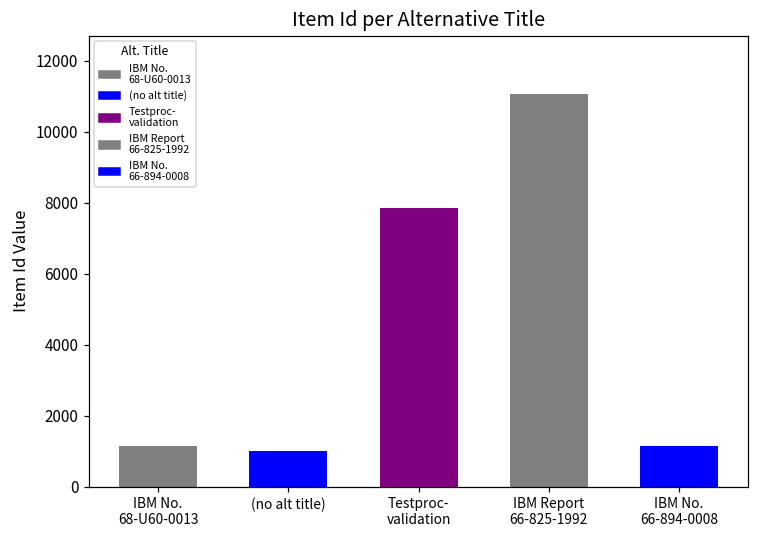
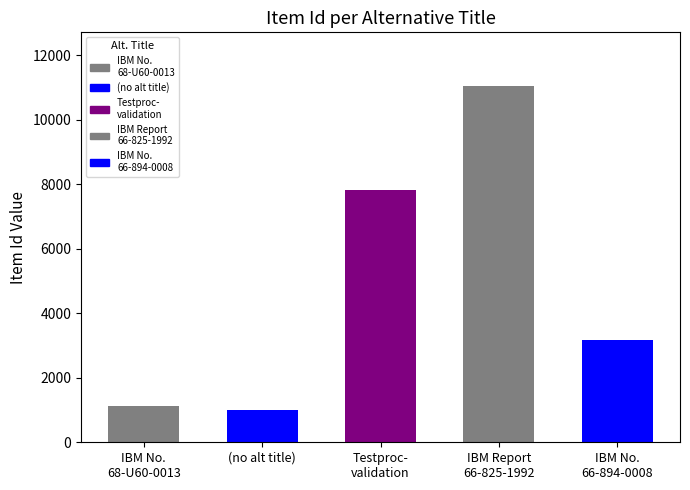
  {
    "IBM No. 68-U60-0013": 1100,
    "(no alt title)": 1000,
    "Testproc- validation": 7800,
    "IBM Report 66-825-1992": 11100,
-   "IBM No. 66-894-0008": 1100
+   "IBM No. 66-894-0008": 3200
  }
